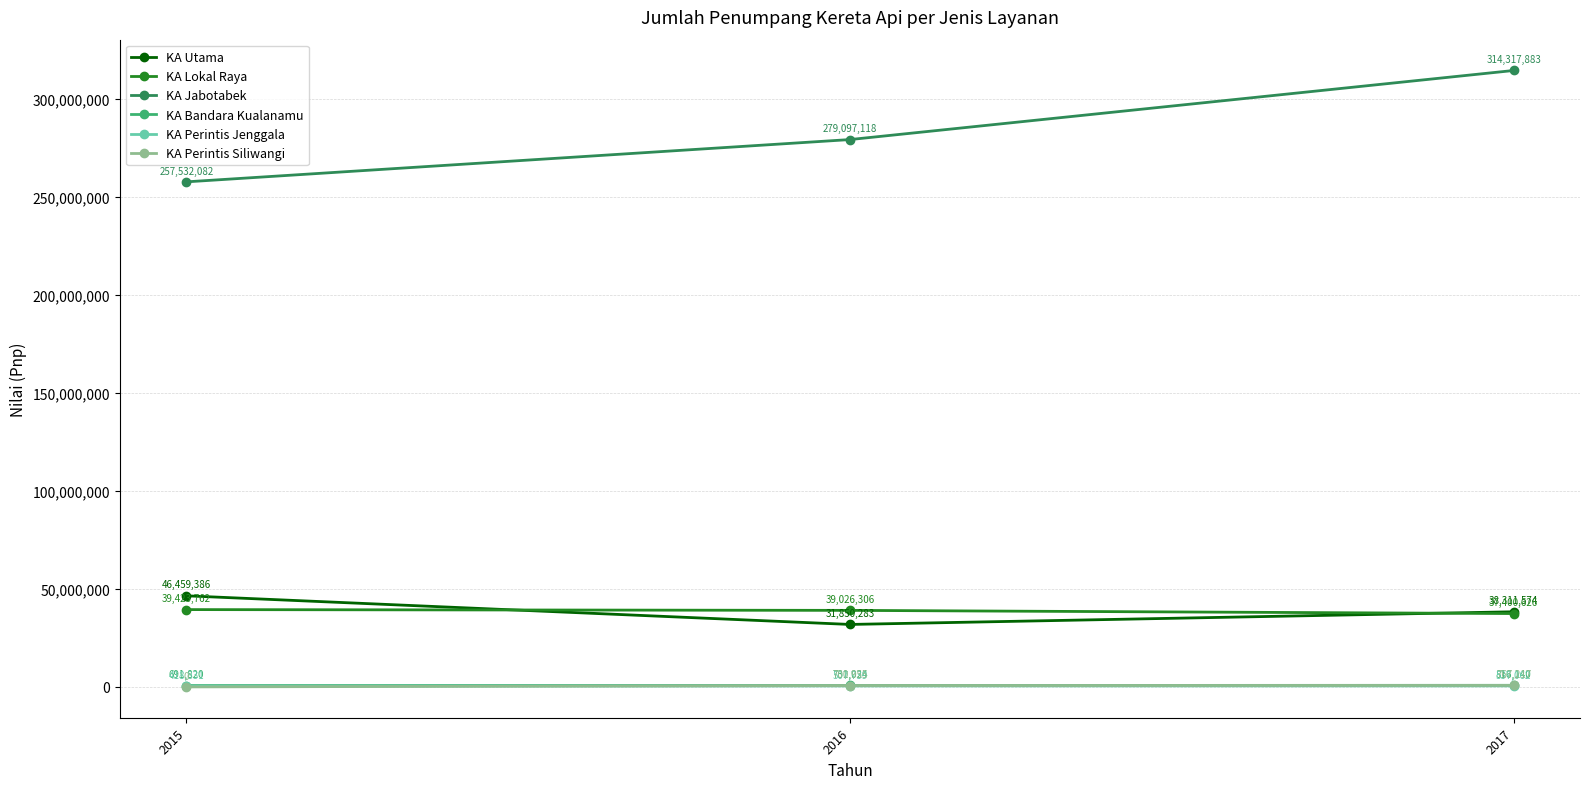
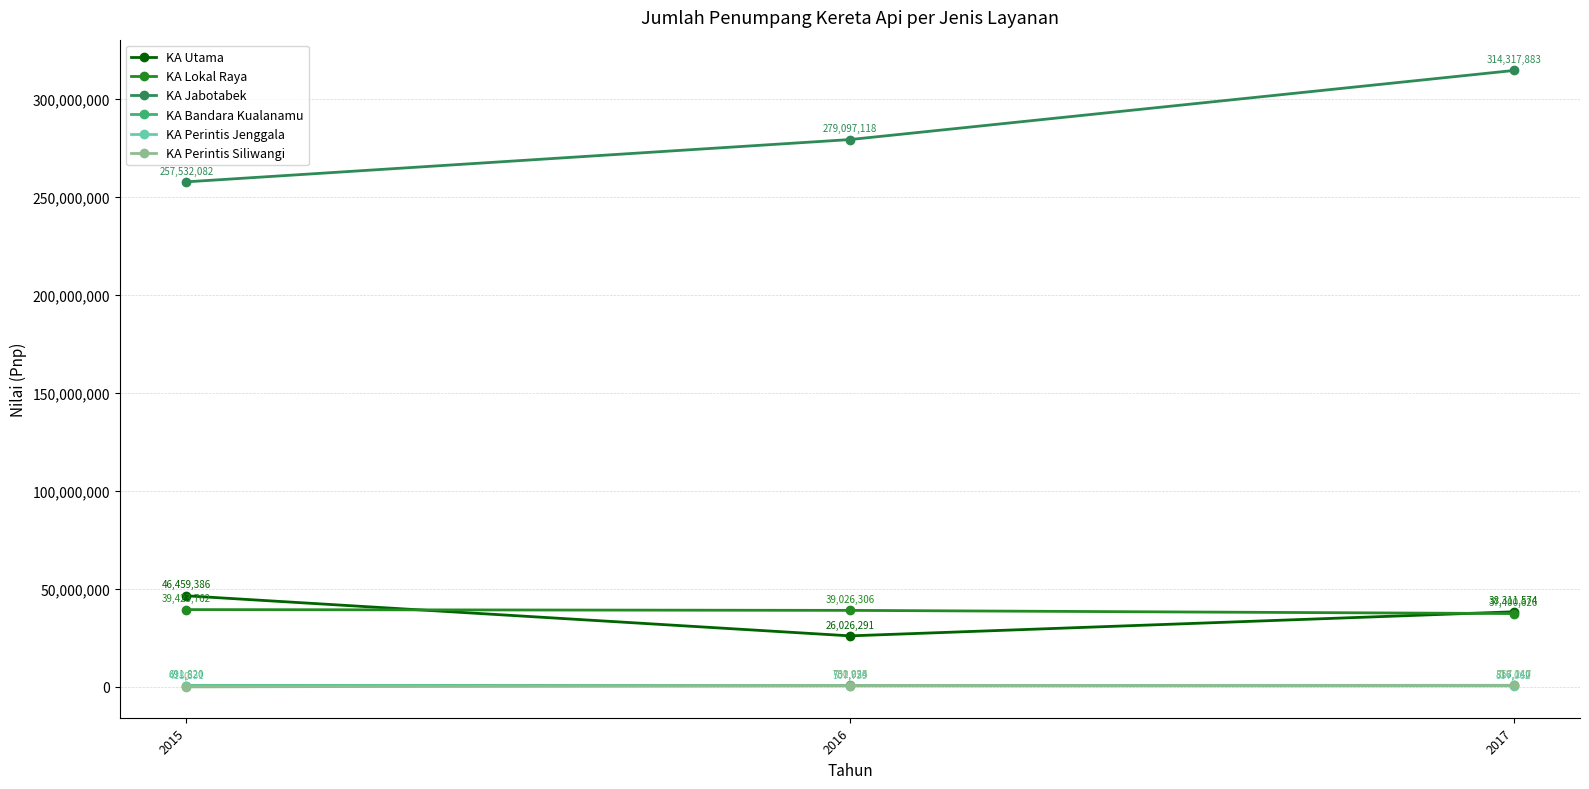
  {
    "KA Utama": {
      "2015": "46,459,386",
-     "2016": "31,850,283"
+     "2016": "26,026,291"
    }
  }
